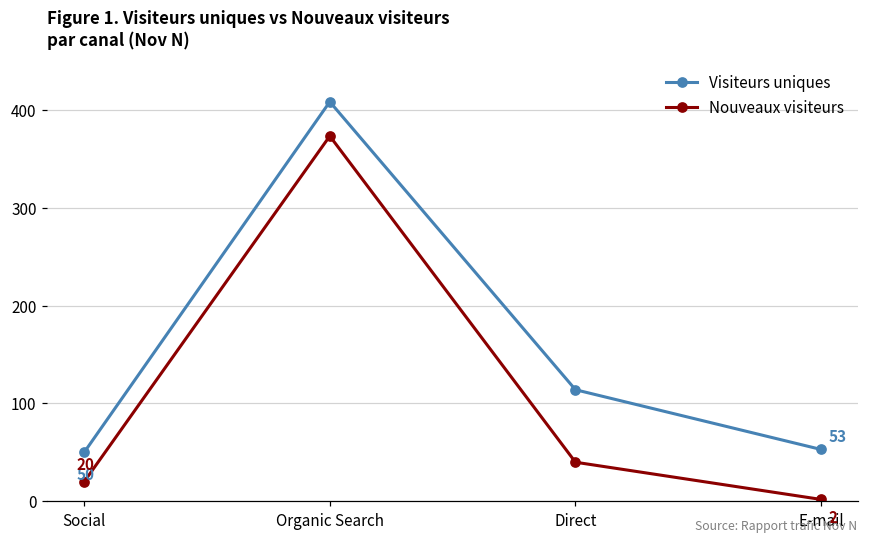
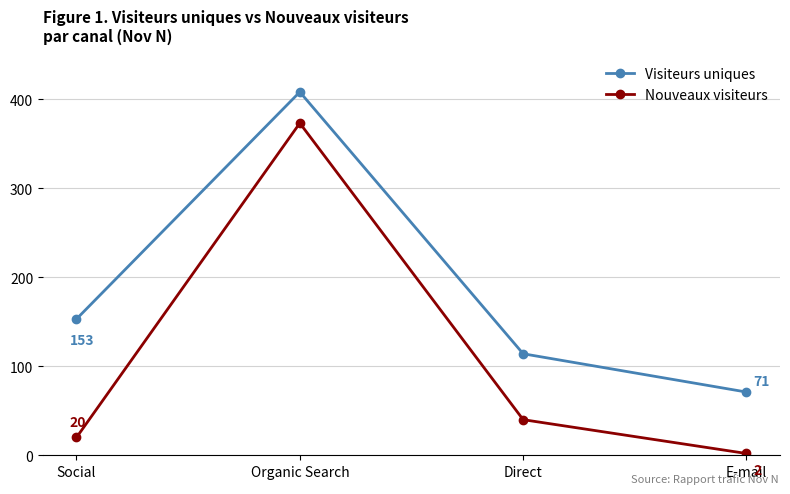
  {
    "Visiteurs uniques": {
-     "Social": 50,
-     "E-mail": 53
+     "Social": 153,
+     "E-mail": 71
    },
    "Nouveaux visiteurs": {
      "Social": 20,
      "E-mail": 2
    }
  }
